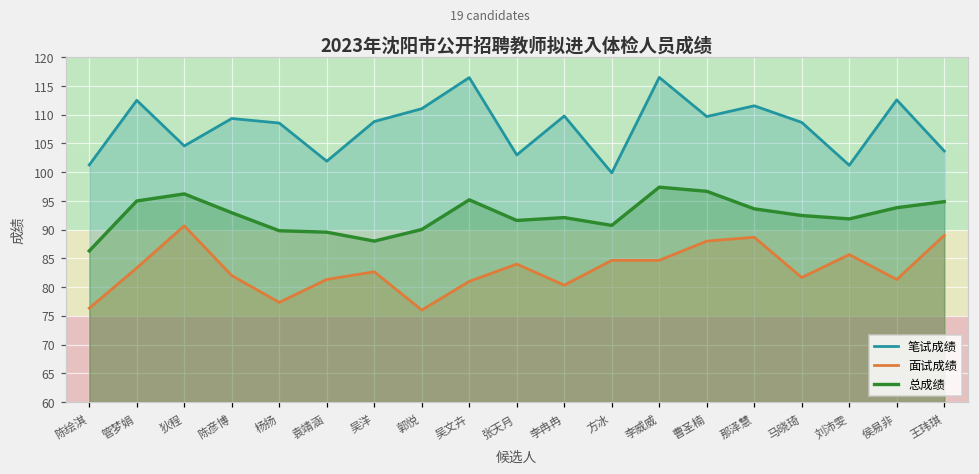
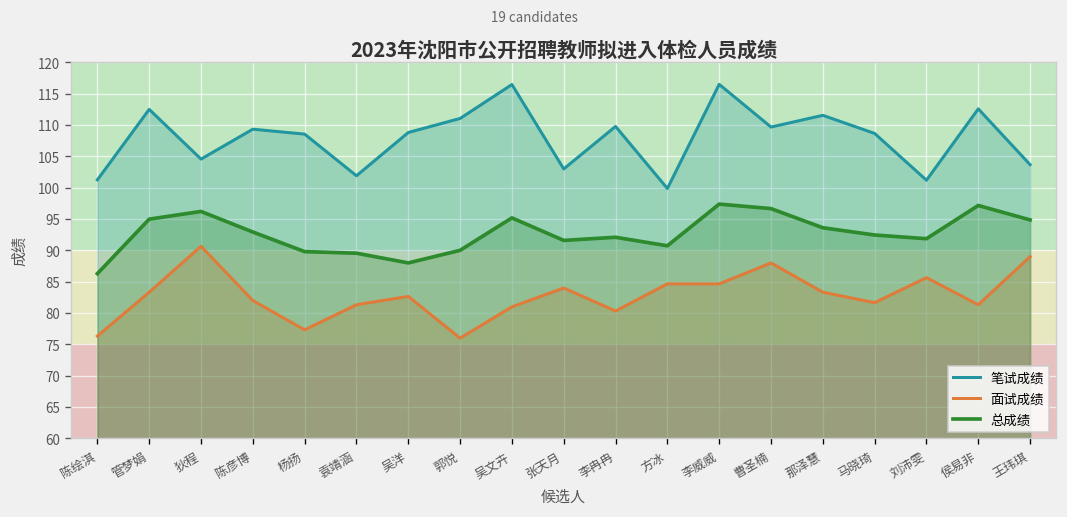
  {
    "笔试成绩": {
      "陈绘淇": 101,
      "管梦娟": 112,
      "狄程": 105,
      "陈彦博": 109,
      "杨扬": 109,
      "袁靖涵": 102,
      "吴洋": 109,
      "郭悦": 111,
      "吴文卉": 116,
      "张天月": 103,
      "李冉冉": 110,
      "方冰": 100,
      "李威威": 116,
      "曹圣楠": 110,
      "那泽慧": 112,
      "马晓琦": 109,
      "刘沛雯": 101,
      "侯易非": 113,
      "王玮琪": 104
    },
    "面试成绩": {
      "陈绘淇": 76,
      "管梦娟": 83,
      "狄程": 91,
      "陈彦博": 82,
      "杨扬": 77,
      "袁靖涵": 81,
      "吴洋": 83,
      "郭悦": 76,
      "吴文卉": 81,
      "张天月": 84,
      "李冉冉": 80,
      "方冰": 85,
      "李威威": 85,
      "曹圣楠": 88,
-     "那泽慧": 89,
+     "那泽慧": 83,
      "马晓琦": 82,
      "刘沛雯": 86,
      "侯易非": 81,
      "王玮琪": 89
    },
    "总成绩": {
      "陈绘淇": 86,
      "管梦娟": 95,
      "狄程": 96,
      "陈彦博": 93,
      "杨扬": 90,
      "袁靖涵": 90,
      "吴洋": 88,
      "郭悦": 90,
      "吴文卉": 95,
      "张天月": 92,
      "李冉冉": 92,
      "方冰": 91,
      "李威威": 97,
      "曹圣楠": 97,
      "那泽慧": 94,
      "马晓琦": 92,
      "刘沛雯": 92,
-     "侯易非": 94,
+     "侯易非": 97,
      "王玮琪": 95
    }
  }
